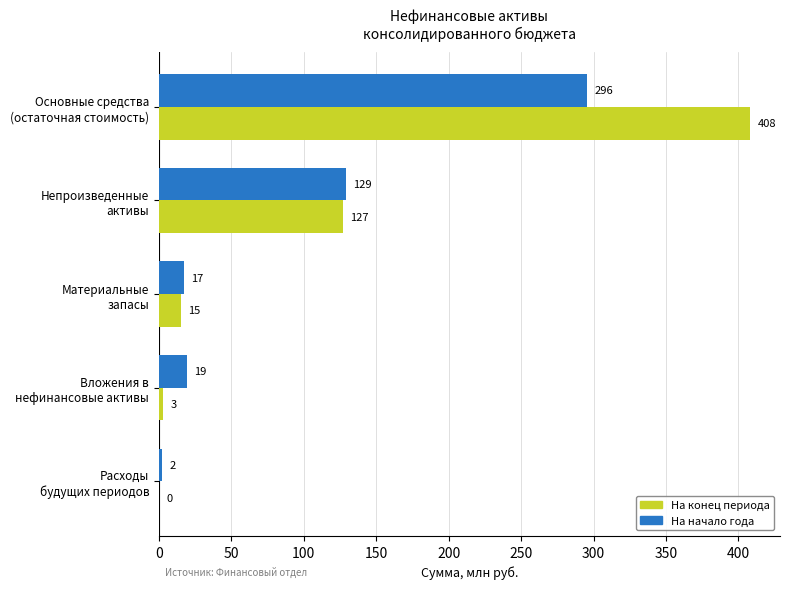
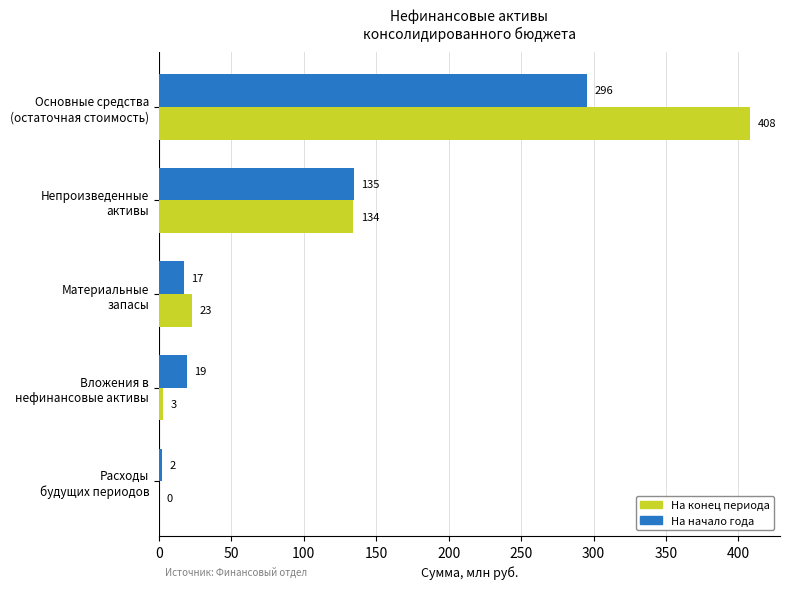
  {
    "На конец периода": {
      "Основные средства (остаточная стоимость)": 408,
-     "Непроизведенные активы": 127,
-     "Материальные запасы": 15,
+     "Непроизведенные активы": 134,
+     "Материальные запасы": 23,
      "Вложения в нефинансовые активы": 3,
      "Расходы будущих периодов": 0
    },
    "На начало года": {
      "Основные средства (остаточная стоимость)": 296,
-     "Непроизведенные активы": 129,
+     "Непроизведенные активы": 135,
      "Материальные запасы": 17,
      "Вложения в нефинансовые активы": 19,
      "Расходы будущих периодов": 2
    }
  }
